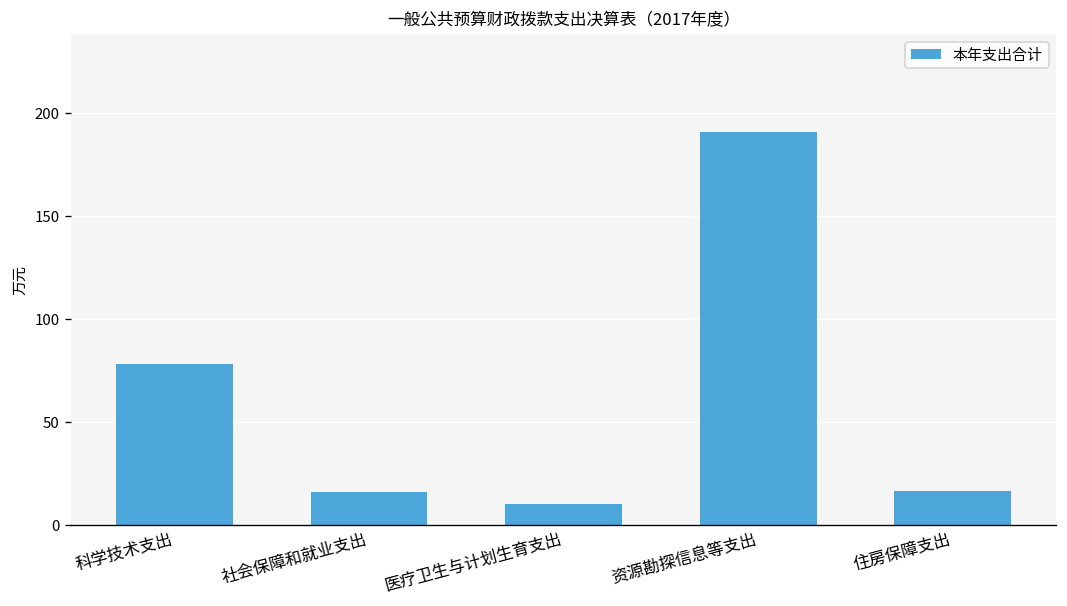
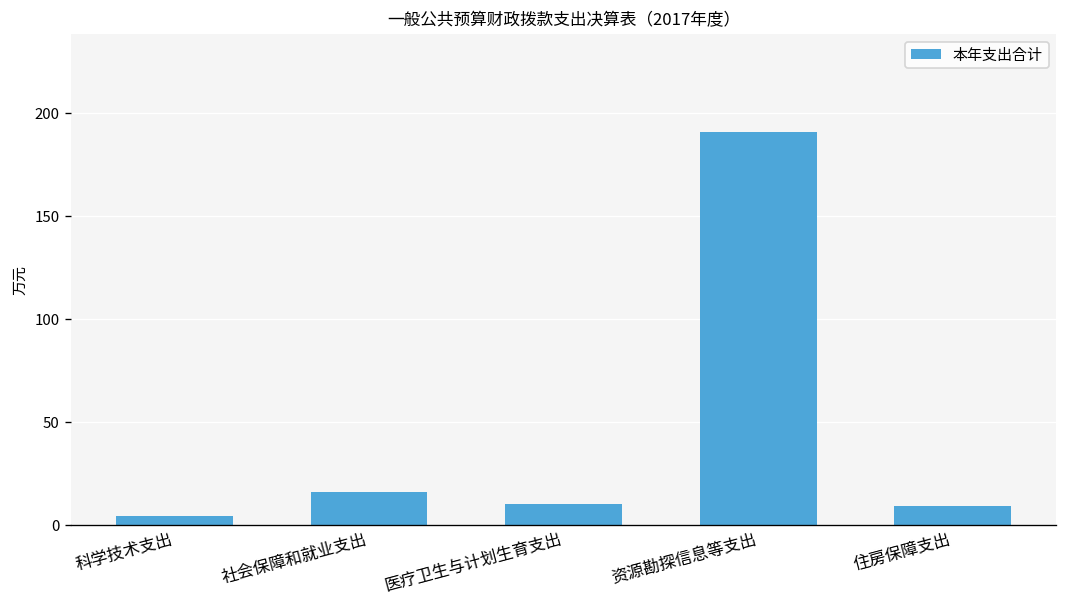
  {
-   "科学技术支出": 78,
+   "科学技术支出": 4,
    "社会保障和就业支出": 16,
    "医疗卫生与计划生育支出": 10,
    "资源勘探信息等支出": 191,
-   "住房保障支出": 17
+   "住房保障支出": 9
  }
